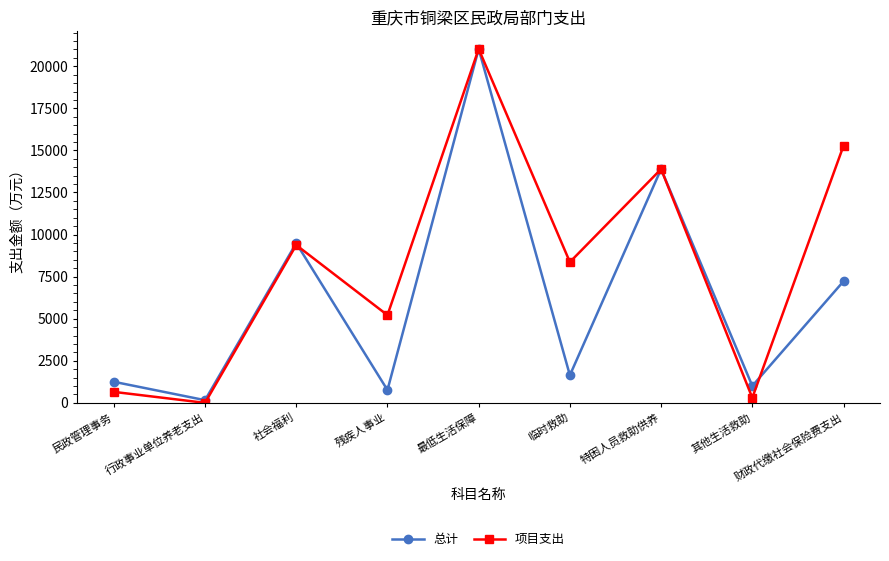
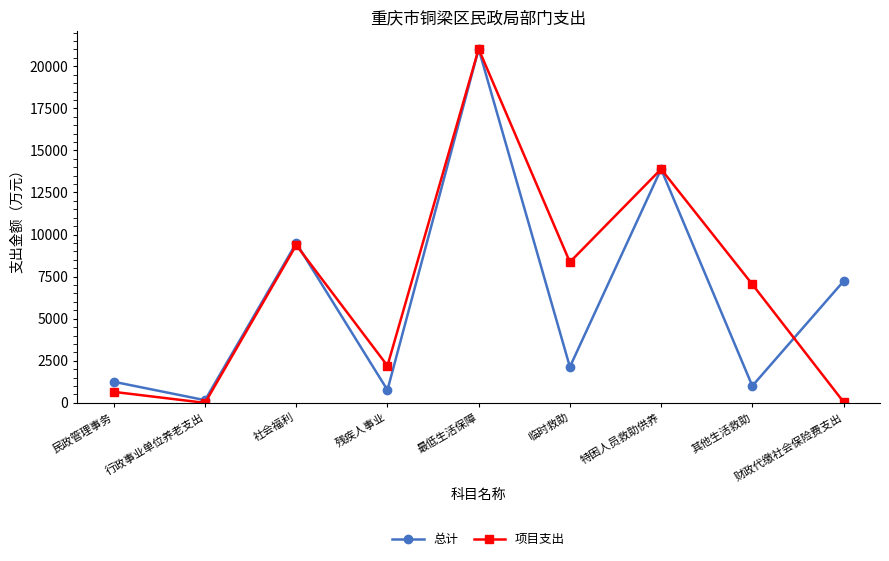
  {
    "总计": {
      "民政管理事务": 1300,
      "行政事业单位养老支出": 200,
      "残疾人事业": 800,
-     "临时救助": 1600,
+     "临时救助": 2100,
      "其他生活救助": 1000,
      "财政代缴社会保险费支出": 7200
    },
    "项目支出": {
      "民政管理事务": 700,
      "行政事业单位养老支出": 0,
-     "残疾人事业": 5200,
+     "残疾人事业": 2200,
      "临时救助": 8400,
-     "其他生活救助": 300,
-     "财政代缴社会保险费支出": 15300
+     "其他生活救助": 7000,
+     "财政代缴社会保险费支出": 100
    }
  }
